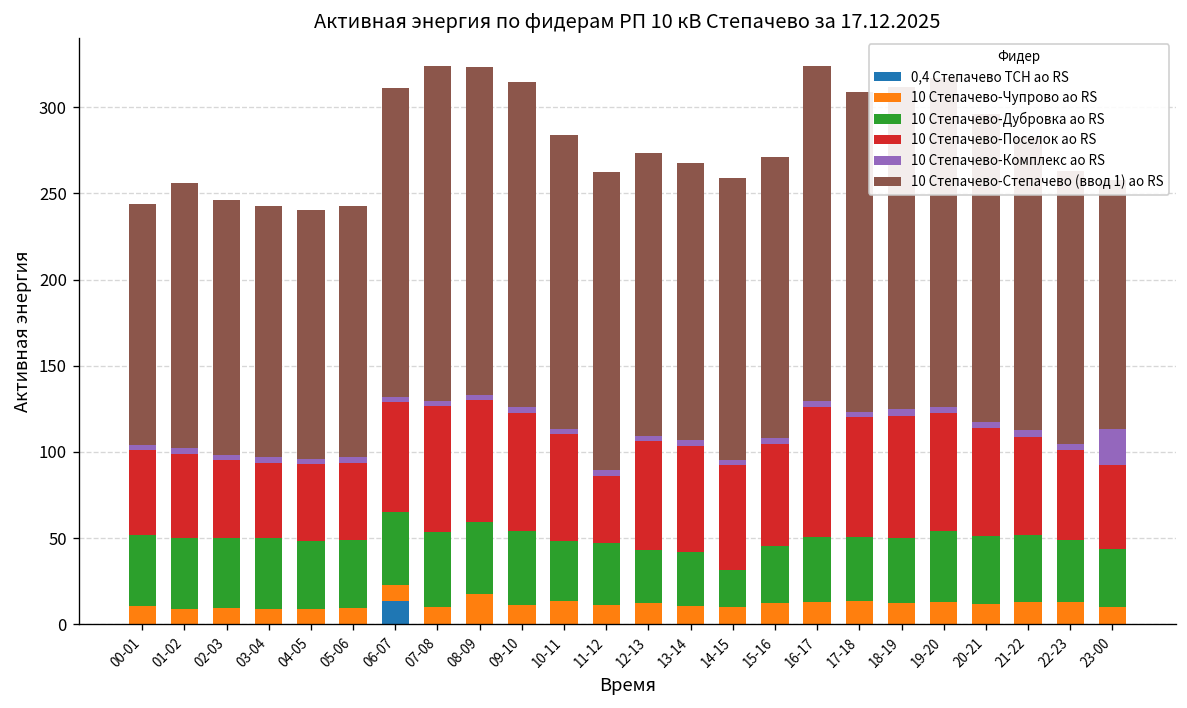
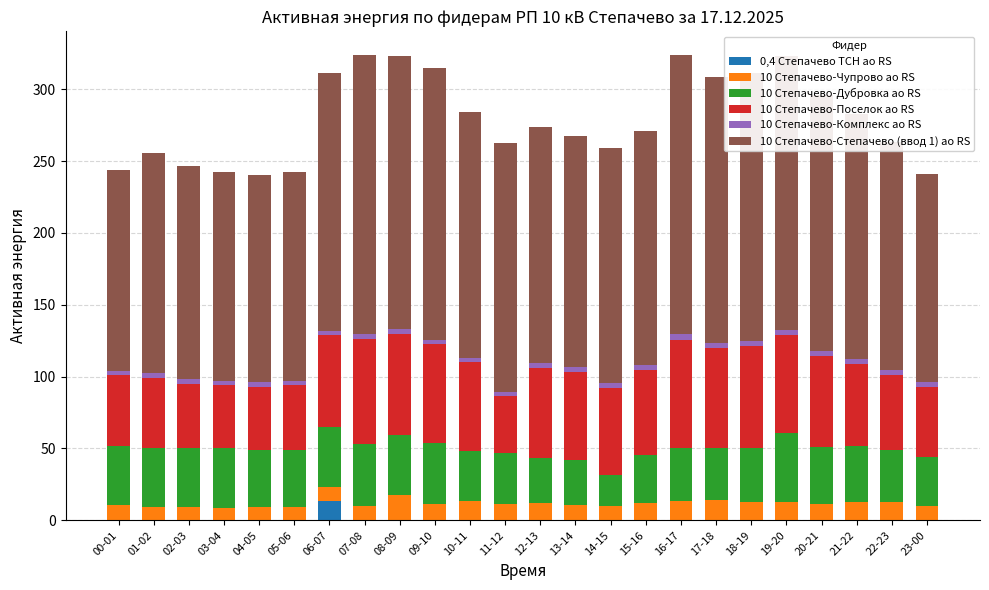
  {
    "0,4 Степачево ТСН ао RS": {
      "06-07": 14
    },
    "10 Степачево-Чупрово ао RS": {
      "00-01": 10,
      "01-02": 9,
      "02-03": 9,
      "03-04": 8,
      "04-05": 9,
      "05-06": 9,
      "06-07": 10,
      "07-08": 10,
      "08-09": 17,
      "09-10": 11,
      "10-11": 13,
      "11-12": 11,
      "12-13": 12,
      "13-14": 10,
      "14-15": 9,
      "15-16": 12,
      "16-17": 13,
      "17-18": 13,
      "18-19": 12,
      "19-20": 13,
      "20-21": 11,
      "21-22": 13,
      "22-23": 13,
      "23-00": 10
    },
    "10 Степачево-Дубровка ао RS": {
      "00-01": 41,
      "01-02": 41,
      "02-03": 41,
      "03-04": 41,
      "04-05": 40,
      "05-06": 40,
      "06-07": 42,
      "07-08": 43,
      "08-09": 41,
      "09-10": 43,
      "10-11": 35,
      "11-12": 36,
      "12-13": 31,
      "13-14": 31,
      "14-15": 22,
      "15-16": 33,
      "16-17": 37,
      "17-18": 37,
      "18-19": 37,
-     "19-20": 41,
+     "19-20": 48,
      "20-21": 40,
      "21-22": 39,
      "22-23": 36,
      "23-00": 34
    },
    "10 Степачево-Поселок ао RS": {
      "00-01": 49,
      "01-02": 49,
      "02-03": 45,
      "03-04": 44,
      "04-05": 44,
      "05-06": 45,
      "06-07": 64,
      "07-08": 73,
      "08-09": 71,
      "09-10": 69,
      "10-11": 62,
      "11-12": 39,
      "12-13": 63,
      "13-14": 61,
      "14-15": 61,
      "15-16": 59,
      "16-17": 75,
      "17-18": 69,
      "18-19": 71,
      "19-20": 69,
      "20-21": 63,
      "21-22": 57,
      "22-23": 52,
      "23-00": 49
    },
    "10 Степачево-Комплекс ао RS": {
      "00-01": 3,
      "01-02": 3,
      "02-03": 3,
      "03-04": 3,
      "04-05": 3,
      "05-06": 3,
      "06-07": 3,
      "07-08": 3,
      "08-09": 3,
      "09-10": 3,
      "10-11": 3,
      "11-12": 3,
      "12-13": 3,
      "13-14": 4,
      "14-15": 3,
      "15-16": 3,
      "16-17": 4,
      "17-18": 3,
      "18-19": 4,
      "19-20": 3,
      "20-21": 4,
      "21-22": 4,
      "22-23": 4,
-     "23-00": 21
+     "23-00": 4
    },
    "10 Степачево-Степачево (ввод 1) ао RS": {
      "00-01": 140,
      "01-02": 154,
      "02-03": 148,
      "03-04": 146,
      "04-05": 145,
      "05-06": 146,
      "06-07": 179,
      "07-08": 194,
      "08-09": 191,
      "09-10": 189,
      "10-11": 171,
      "11-12": 173,
      "12-13": 164,
      "13-14": 161,
      "14-15": 163,
      "15-16": 163,
      "16-17": 195,
      "17-18": 185
    }
  }
